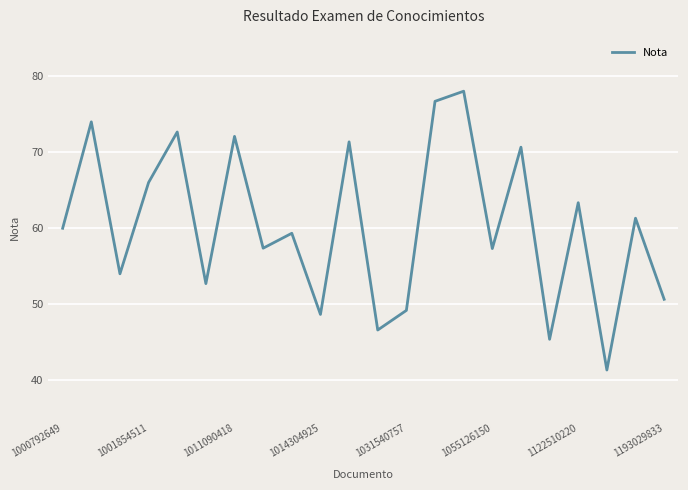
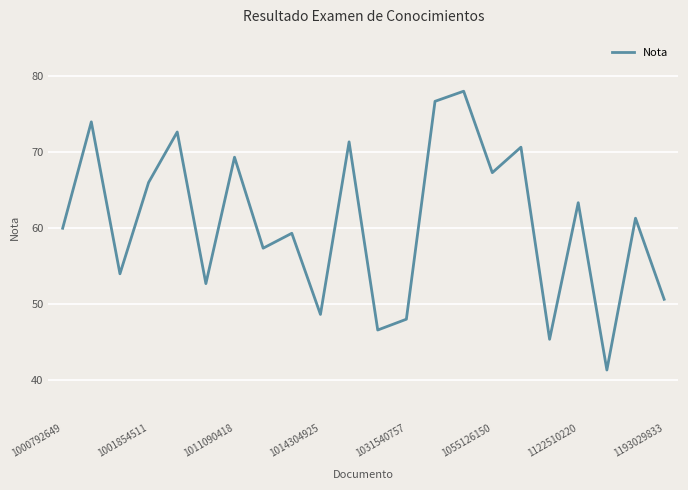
  {
    "1000792649": 60,
    "1001854511": 66,
-   "1011090418": 72,
+   "1011090418": 69,
    "1014304925": 49,
-   "1031540757": 49,
-   "1055126150": 57,
+   "1031540757": 48,
+   "1055126150": 67,
    "1122510220": 63,
    "1193029833": 51
  }
